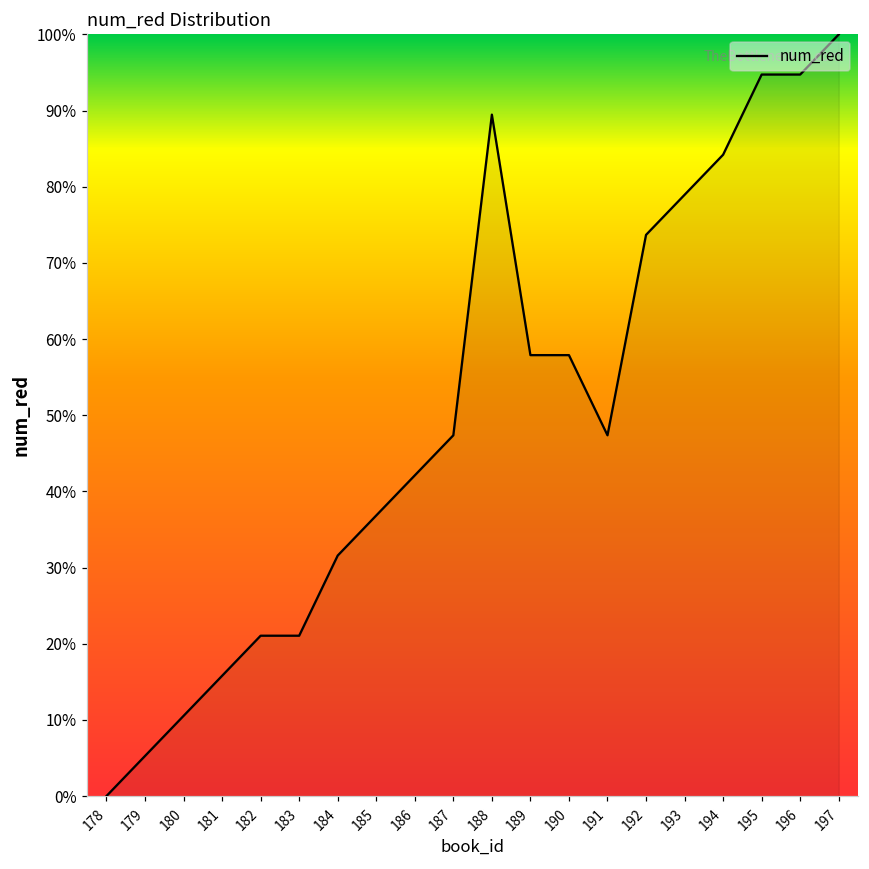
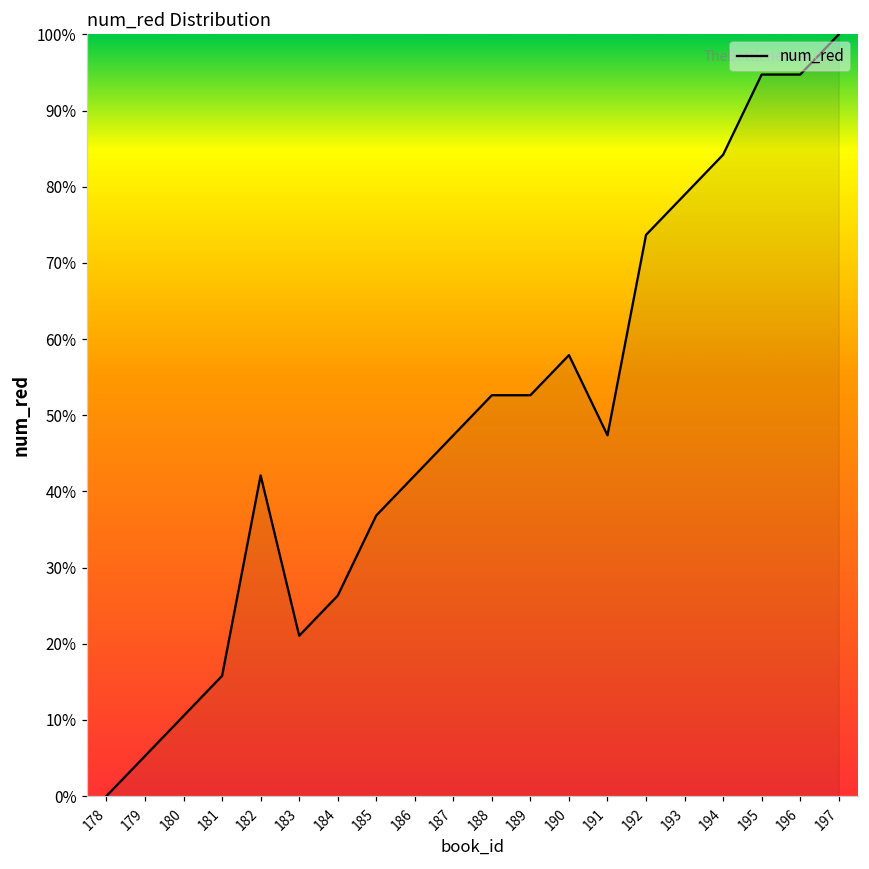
  {
    "178": "0%",
    "179": "5%",
    "180": "11%",
    "181": "16%",
-   "182": "21%",
+   "182": "42%",
    "183": "21%",
-   "184": "32%",
+   "184": "26%",
    "185": "37%",
    "186": "42%",
    "187": "47%",
-   "188": "89%",
-   "189": "58%",
+   "188": "53%",
+   "189": "53%",
    "190": "58%",
    "191": "47%",
    "192": "74%",
    "193": "79%",
    "194": "84%",
    "195": "95%",
    "196": "95%",
    "197": "100%"
  }
